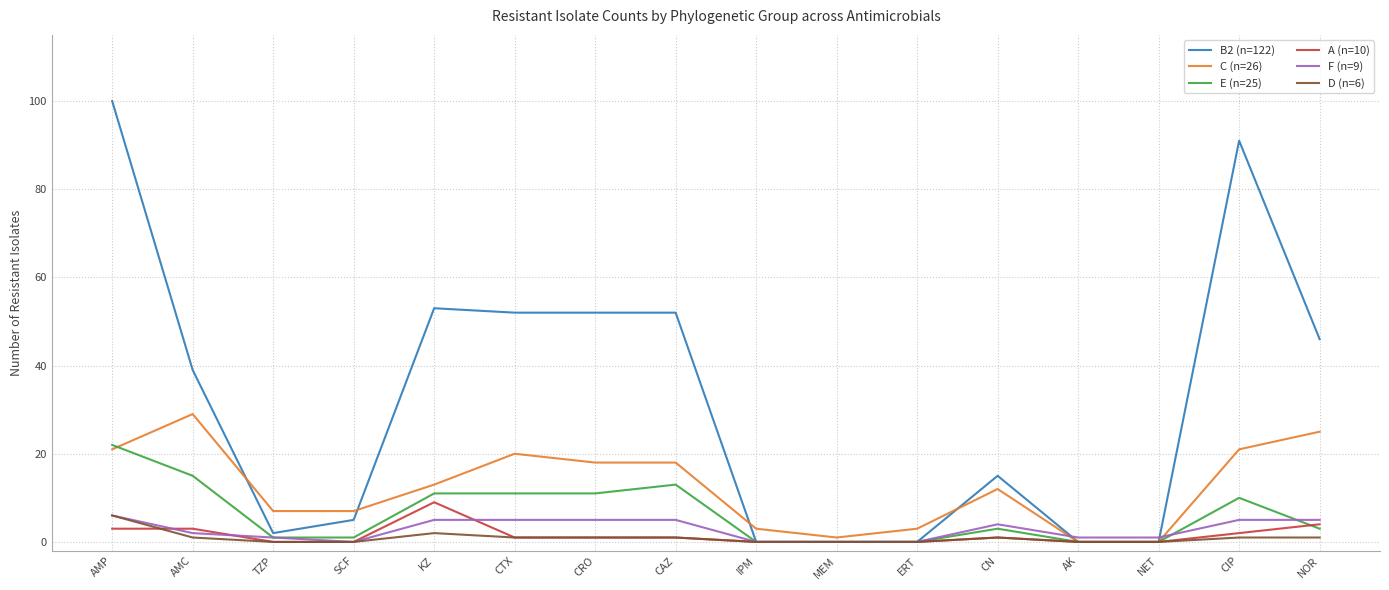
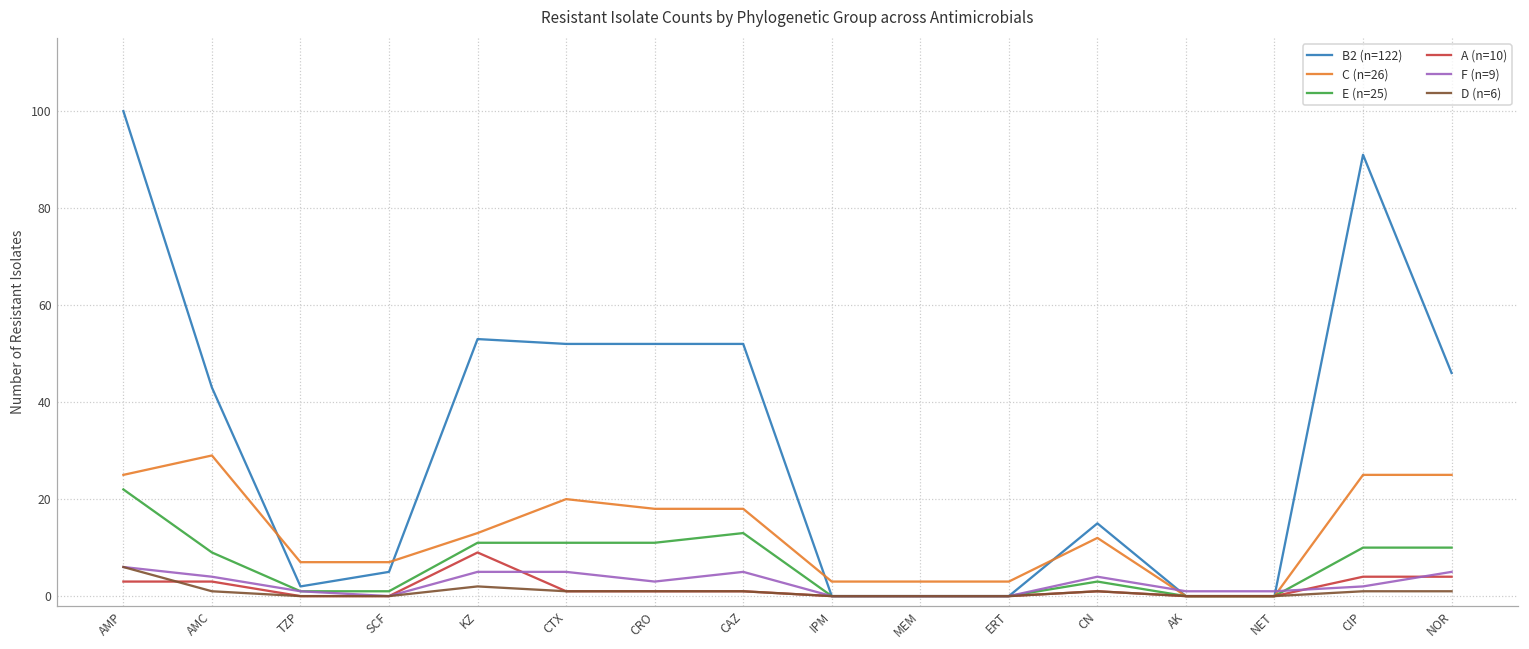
  {
    "B2 (n=122)": {
      "AMP": 100,
-     "AMC": 39,
+     "AMC": 43,
      "TZP": 2,
      "SCF": 5,
      "KZ": 53,
      "CTX": 52,
      "CRO": 52,
      "CAZ": 52,
      "CN": 15,
      "CIP": 91,
      "NOR": 46
    },
    "C (n=26)": {
-     "AMP": 21,
+     "AMP": 25,
      "AMC": 29,
      "TZP": 7,
      "SCF": 7,
      "KZ": 13,
      "CTX": 20,
      "CRO": 18,
      "CAZ": 18,
      "IPM": 3,
-     "MEM": 1,
+     "MEM": 3,
      "ERT": 3,
      "CN": 12,
-     "CIP": 21,
+     "CIP": 25,
      "NOR": 25
    },
    "E (n=25)": {
      "AMP": 22,
-     "AMC": 15,
+     "AMC": 9,
      "SCF": 1,
      "KZ": 11,
      "CTX": 11,
      "CRO": 11,
      "CAZ": 13,
      "CN": 3,
      "CIP": 10,
-     "NOR": 3
+     "NOR": 10
    },
    "A (n=10)": {
      "AMP": 3,
      "AMC": 3,
      "KZ": 9,
-     "CIP": 2,
+     "CIP": 4,
      "NOR": 4
    },
    "F (n=9)": {
-     "AMC": 2,
+     "AMC": 4,
      "KZ": 5,
      "CTX": 5,
-     "CRO": 5,
+     "CRO": 3,
      "CAZ": 5,
      "CN": 4,
      "AK": 1,
      "NET": 1,
-     "CIP": 5,
+     "CIP": 2,
      "NOR": 5
    },
    "D (n=6)": {
      "AMC": 1,
      "KZ": 2,
      "CIP": 1,
      "NOR": 1
    }
  }
